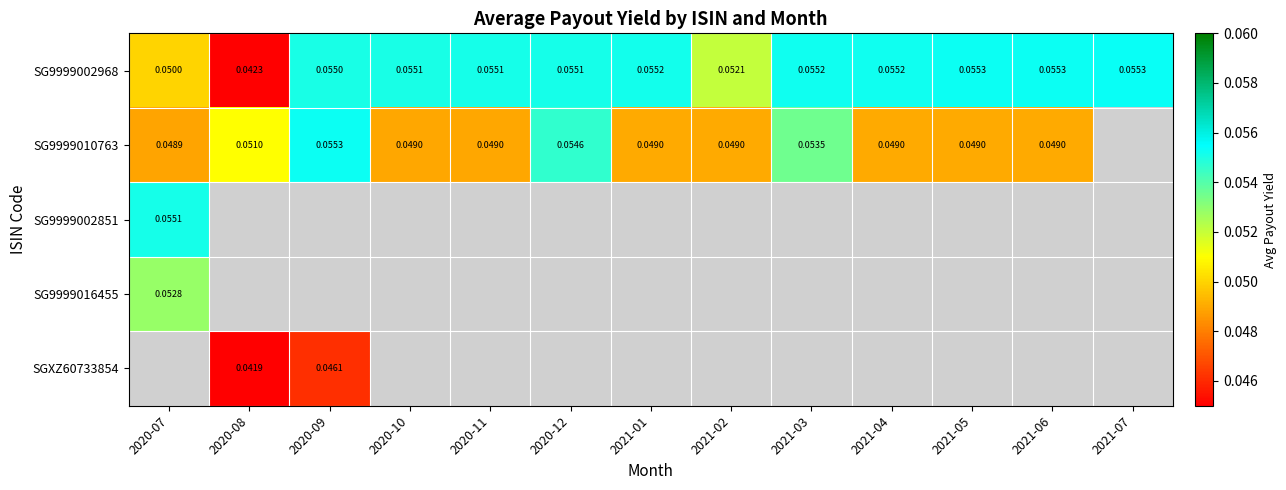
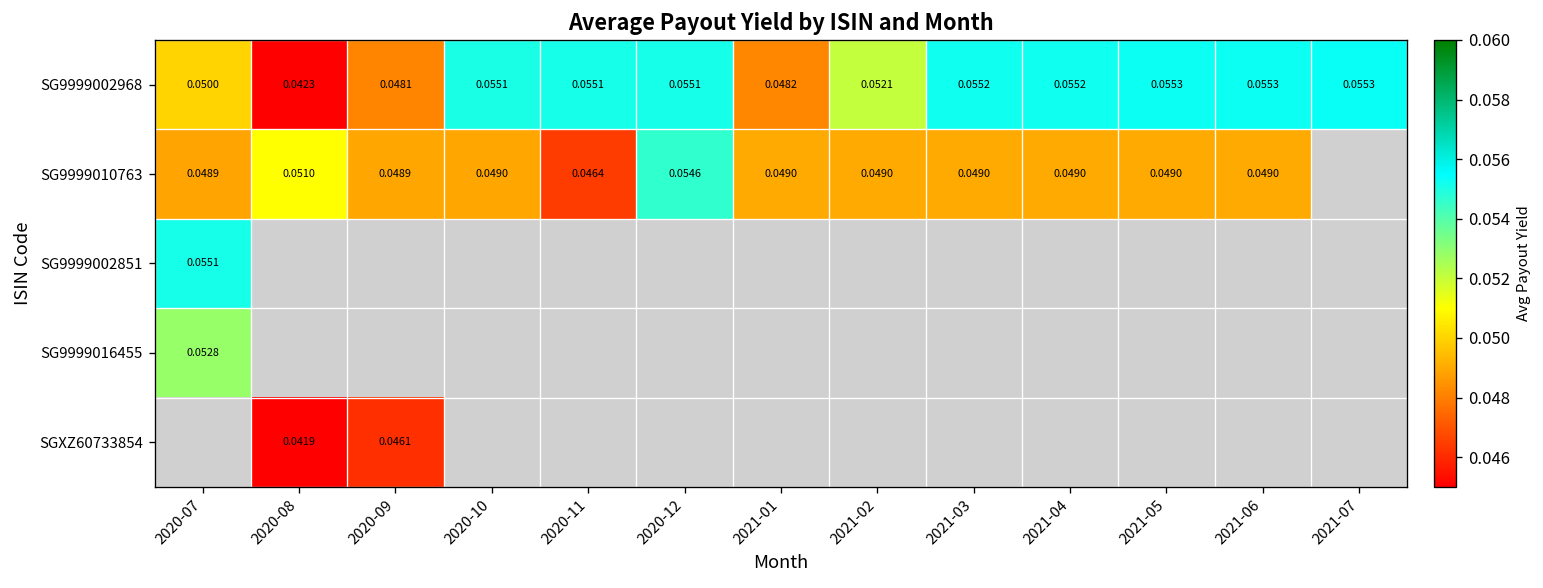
  {
    "SG9999002968": {
      "2020-07": 0.0500,
      "2020-08": 0.0423,
-     "2020-09": 0.0550,
+     "2020-09": 0.0481,
      "2020-10": 0.0551,
      "2020-11": 0.0551,
      "2020-12": 0.0551,
-     "2021-01": 0.0552,
+     "2021-01": 0.0482,
      "2021-02": 0.0521,
      "2021-03": 0.0552,
      "2021-04": 0.0552,
      "2021-05": 0.0553,
      "2021-06": 0.0553,
      "2021-07": 0.0553
    },
    "SG9999010763": {
      "2020-07": 0.0489,
      "2020-08": 0.0510,
-     "2020-09": 0.0553,
+     "2020-09": 0.0489,
      "2020-10": 0.0490,
-     "2020-11": 0.0490,
+     "2020-11": 0.0464,
      "2020-12": 0.0546,
      "2021-01": 0.0490,
      "2021-02": 0.0490,
-     "2021-03": 0.0535,
+     "2021-03": 0.0490,
      "2021-04": 0.0490,
      "2021-05": 0.0490,
      "2021-06": 0.0490
    },
    "SG9999002851": {
      "2020-07": 0.0551
    },
    "SG9999016455": {
      "2020-07": 0.0528
    },
    "SGXZ60733854": {
      "2020-08": 0.0419,
      "2020-09": 0.0461
    }
  }
